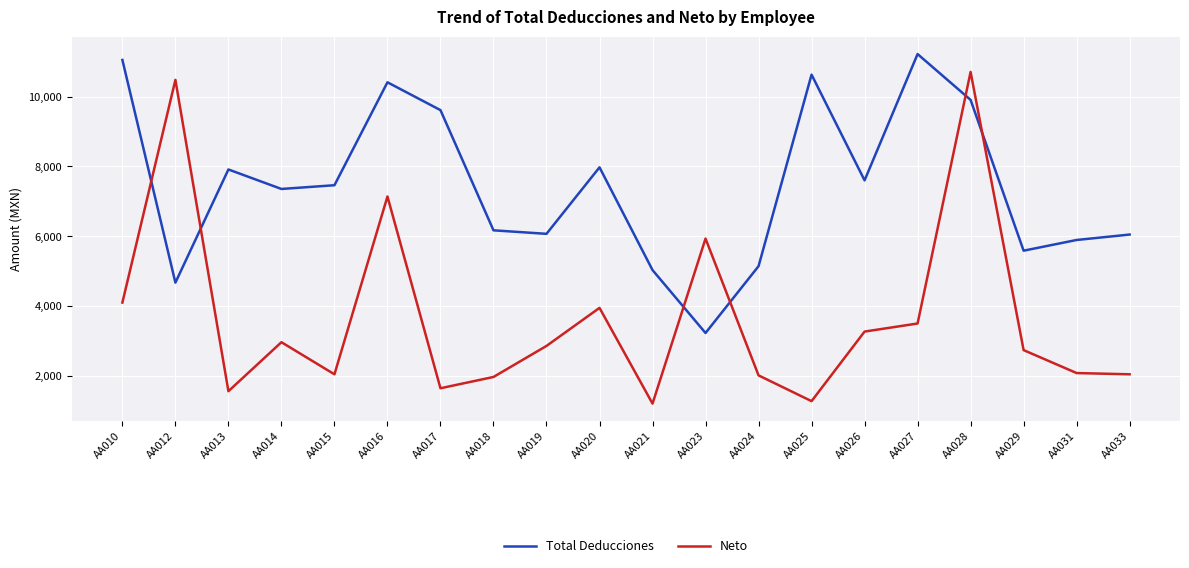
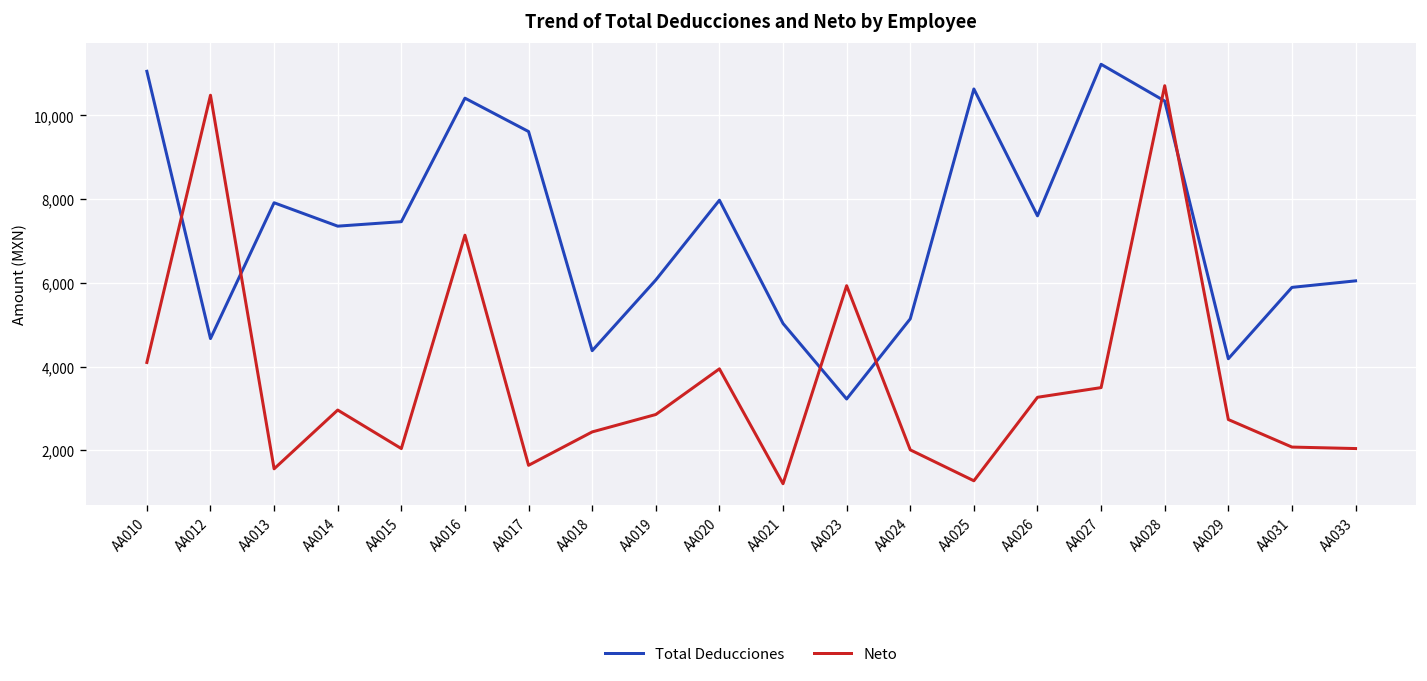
  {
    "Total Deducciones": {
      "AA010": "11,100",
      "AA012": "4,700",
      "AA013": "7,900",
      "AA014": "7,400",
      "AA015": "7,500",
      "AA016": "10,400",
      "AA017": "9,600",
-     "AA018": "6,200",
+     "AA018": "4,400",
      "AA019": "6,100",
      "AA020": "8,000",
      "AA021": "5,000",
      "AA023": "3,200",
      "AA024": "5,100",
      "AA025": "10,600",
      "AA026": "7,600",
      "AA027": "11,200",
-     "AA028": "9,900",
-     "AA029": "5,600",
+     "AA028": "10,300",
+     "AA029": "4,200",
      "AA031": "5,900",
      "AA033": "6,000"
    },
    "Neto": {
      "AA010": "4,100",
      "AA012": "10,500",
      "AA013": "1,600",
      "AA014": "3,000",
      "AA015": "2,000",
      "AA016": "7,100",
      "AA017": "1,600",
-     "AA018": "2,000",
+     "AA018": "2,400",
      "AA019": "2,900",
      "AA020": "3,900",
      "AA021": "1,200",
      "AA023": "5,900",
      "AA024": "2,000",
      "AA025": "1,300",
      "AA026": "3,300",
      "AA027": "3,500",
      "AA028": "10,700",
      "AA029": "2,700",
      "AA031": "2,100",
      "AA033": "2,000"
    }
  }
